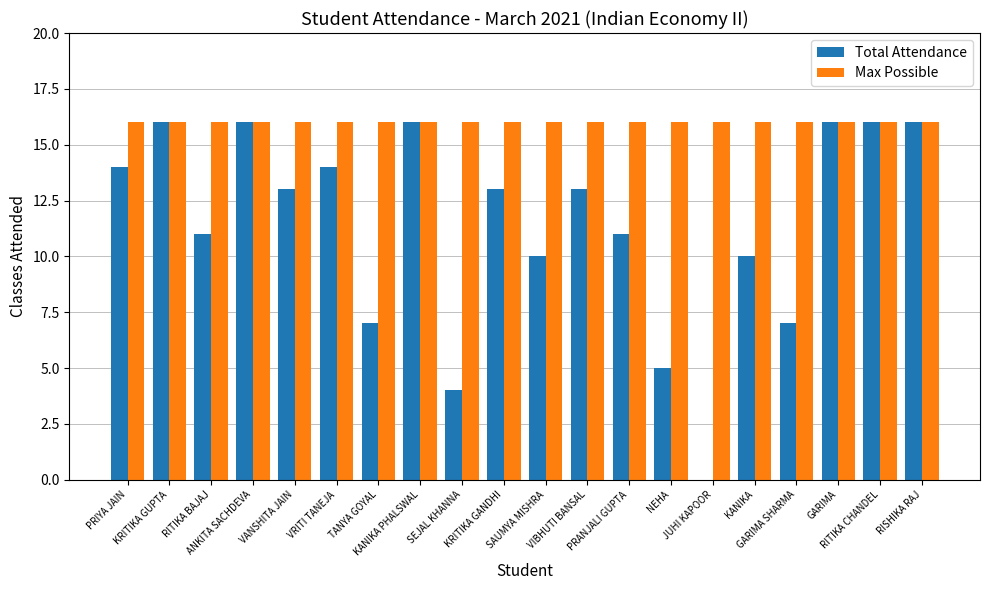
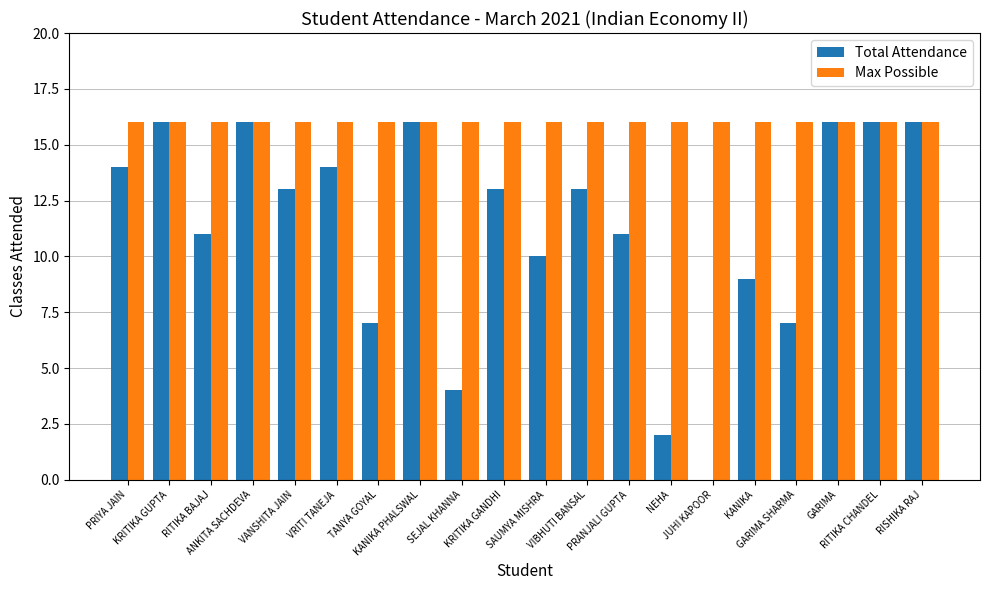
  {
    "Total Attendance": {
      "PRIYA JAIN": 14,
      "KRITIKA GUPTA": 16,
      "RITIKA BAJAJ": 11,
      "ANKITA SACHDEVA": 16,
      "VANSHITA JAIN": 13,
      "VRITI TANEJA": 14,
      "TANYA GOYAL": 7,
      "KANIKA PHALSWAL": 16,
      "SEJAL KHANNA": 4,
      "KRITIKA GANDHI": 13,
      "SAUMYA MISHRA": 10,
      "VIBHUTI BANSAL": 13,
      "PRANJALI GUPTA": 11,
-     "NEHA": 5,
+     "NEHA": 2,
      "JUHI KAPOOR": 0,
-     "KANIKA": 10,
+     "KANIKA": 9,
      "GARIMA SHARMA": 7,
      "GARIMA": 16,
      "RITIKA CHANDEL": 16,
      "RISHIKA RAJ": 16
    },
    "Max Possible": {
      "PRIYA JAIN": 16,
      "KRITIKA GUPTA": 16,
      "RITIKA BAJAJ": 16,
      "ANKITA SACHDEVA": 16,
      "VANSHITA JAIN": 16,
      "VRITI TANEJA": 16,
      "TANYA GOYAL": 16,
      "KANIKA PHALSWAL": 16,
      "SEJAL KHANNA": 16,
      "KRITIKA GANDHI": 16,
      "SAUMYA MISHRA": 16,
      "VIBHUTI BANSAL": 16,
      "PRANJALI GUPTA": 16,
      "NEHA": 16,
      "JUHI KAPOOR": 16,
      "KANIKA": 16,
      "GARIMA SHARMA": 16,
      "GARIMA": 16,
      "RITIKA CHANDEL": 16,
      "RISHIKA RAJ": 16
    }
  }
